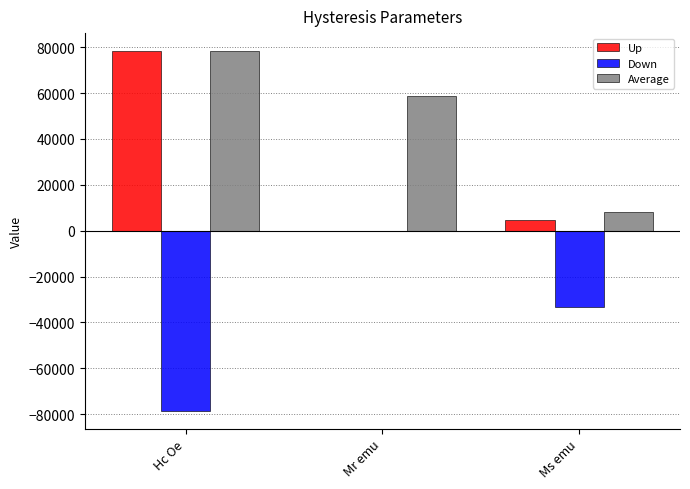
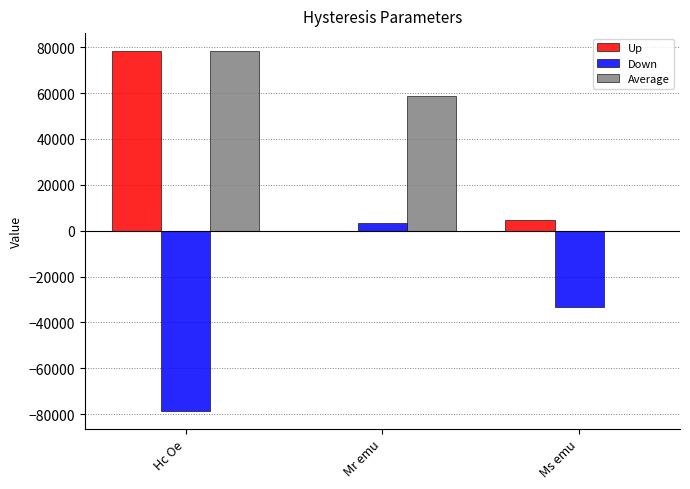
  {
    "Up": {
      "Hc Oe": 78000,
      "Ms emu": 4000
    },
    "Down": {
      "Hc Oe": -78000,
-     "Mr emu": 0,
+     "Mr emu": 4000,
      "Ms emu": -33000
    },
    "Average": {
      "Hc Oe": 78000,
      "Mr emu": 59000,
-     "Ms emu": 8000
+     "Ms emu": 0
    }
  }
